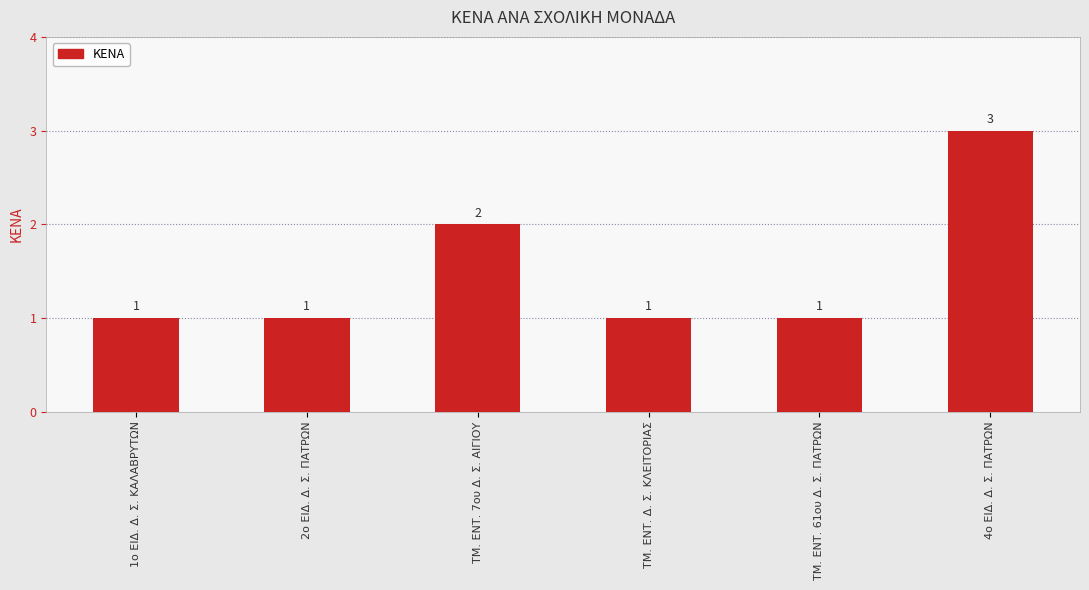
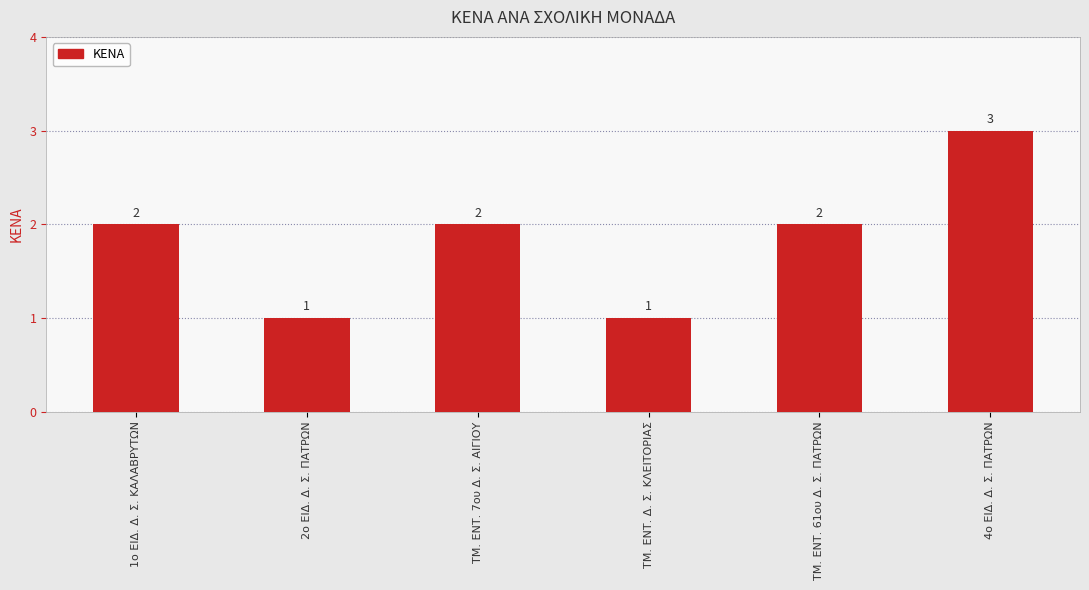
  {
-   "1ο ΕΙΔ. Δ. Σ. ΚΑΛΑΒΡΥΤΩΝ": 1,
+   "1ο ΕΙΔ. Δ. Σ. ΚΑΛΑΒΡΥΤΩΝ": 2,
    "2ο ΕΙΔ. Δ. Σ. ΠΑΤΡΩΝ": 1,
    "ΤΜ. ΕΝΤ. 7ου Δ. Σ. ΑΙΓΙΟΥ": 2,
    "ΤΜ. ΕΝΤ. Δ. Σ. ΚΛΕΙΤΟΡΙΑΣ": 1,
-   "ΤΜ. ΕΝΤ. 61ου Δ. Σ. ΠΑΤΡΩΝ": 1,
+   "ΤΜ. ΕΝΤ. 61ου Δ. Σ. ΠΑΤΡΩΝ": 2,
    "4ο ΕΙΔ. Δ. Σ. ΠΑΤΡΩΝ": 3
  }
